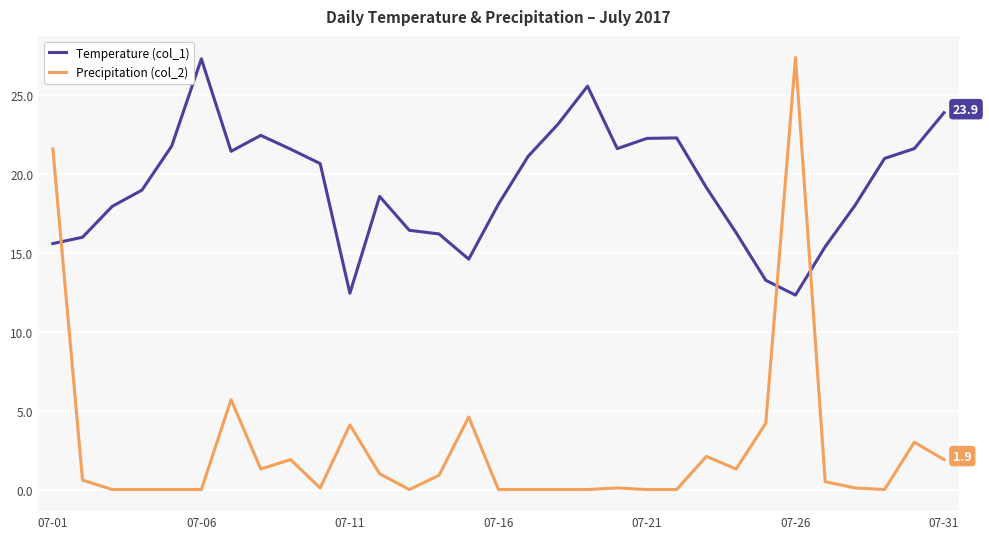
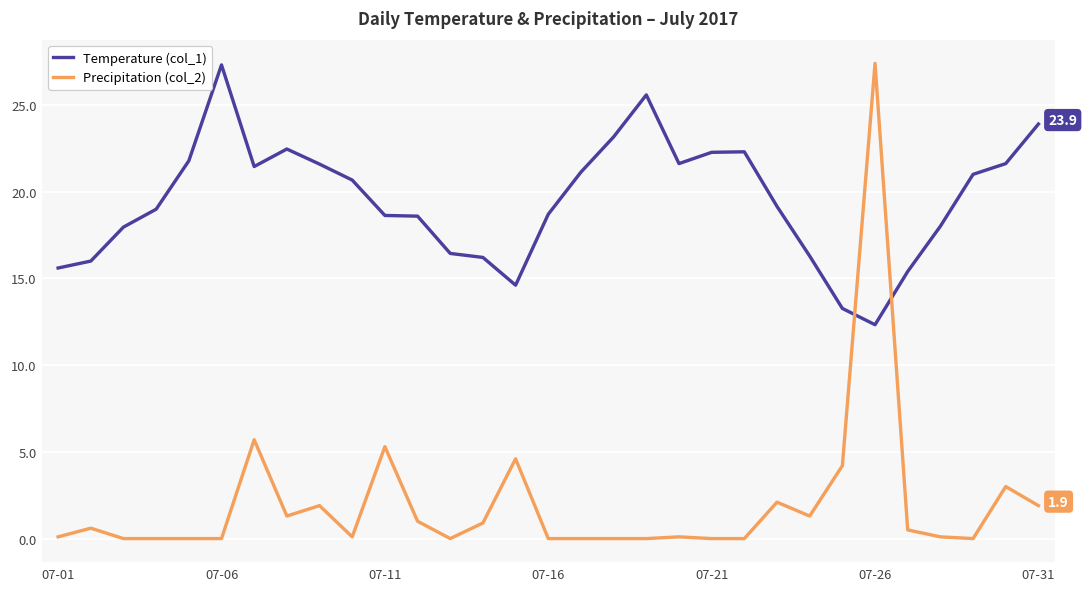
  {
    "Temperature (col_1)": {
      "07-01": 15.6,
      "07-06": 27.3,
-     "07-11": 12.5,
-     "07-16": 18.1,
+     "07-11": 18.6,
+     "07-16": 18.7,
      "07-21": 22.3,
      "07-26": 12.3
    },
    "Precipitation (col_2)": {
-     "07-01": 21.6,
+     "07-01": 0.1,
      "07-06": 0.0,
-     "07-11": 4.1,
+     "07-11": 5.3,
      "07-16": 0.0,
      "07-21": 0.0,
      "07-26": 27.4
    }
  }
